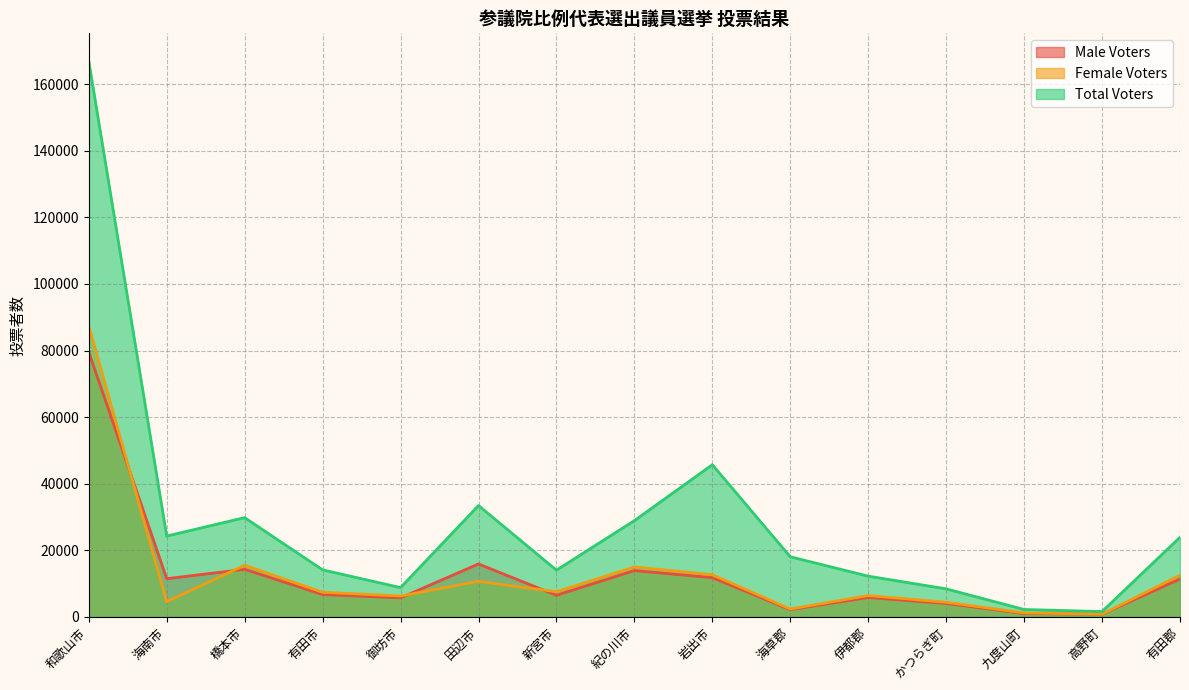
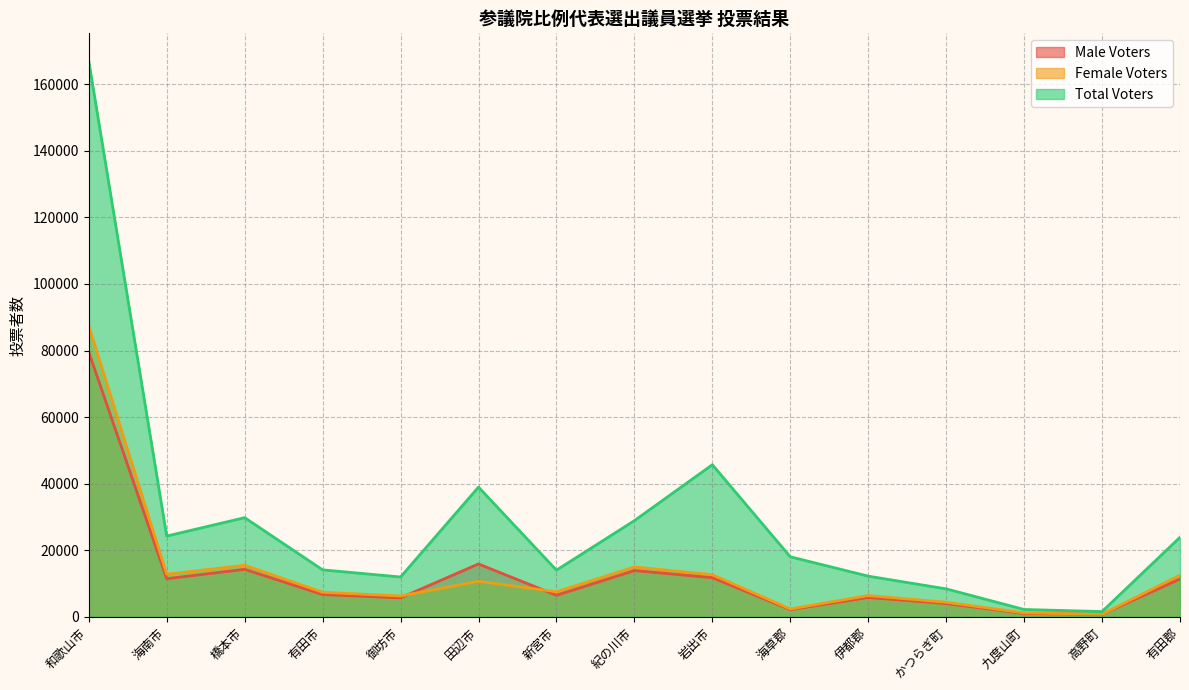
  {
    "Male Voters": {
      "和歌山市": 80000,
      "海南市": 11000,
      "橋本市": 14000,
      "田辺市": 16000,
      "新宮市": 6000,
      "紀の川市": 14000,
      "岩出市": 12000,
      "有田郡": 11000
    },
    "Female Voters": {
      "和歌山市": 87000,
-     "海南市": 5000,
+     "海南市": 13000,
      "橋本市": 16000,
      "田辺市": 11000,
      "新宮市": 8000,
      "紀の川市": 15000,
      "岩出市": 13000,
      "有田郡": 13000
    },
    "Total Voters": {
      "和歌山市": 167000,
      "海南市": 24000,
      "橋本市": 30000,
      "有田市": 14000,
-     "御坊市": 9000,
-     "田辺市": 33000,
+     "御坊市": 12000,
+     "田辺市": 39000,
      "新宮市": 14000,
      "紀の川市": 29000,
      "岩出市": 46000,
      "海草郡": 18000,
      "伊都郡": 12000,
      "かつらぎ町": 8000,
      "九度山町": 2000,
      "高野町": 2000,
      "有田郡": 24000
    }
  }
